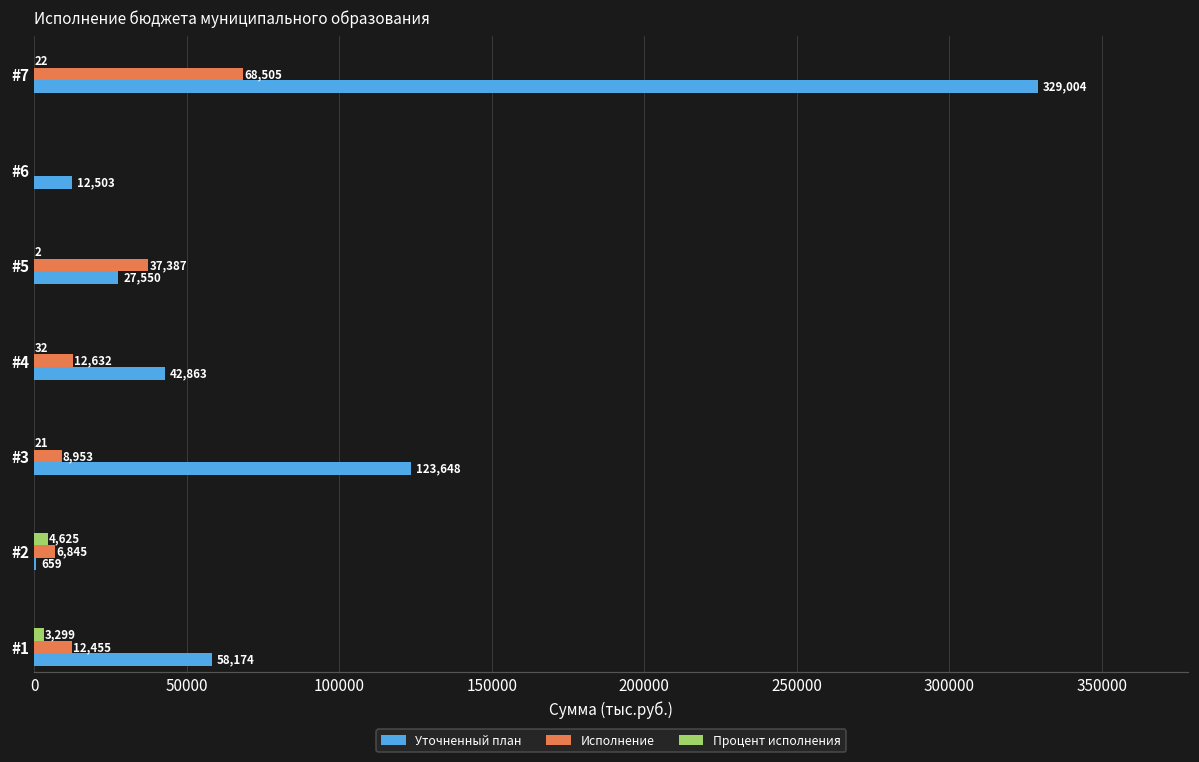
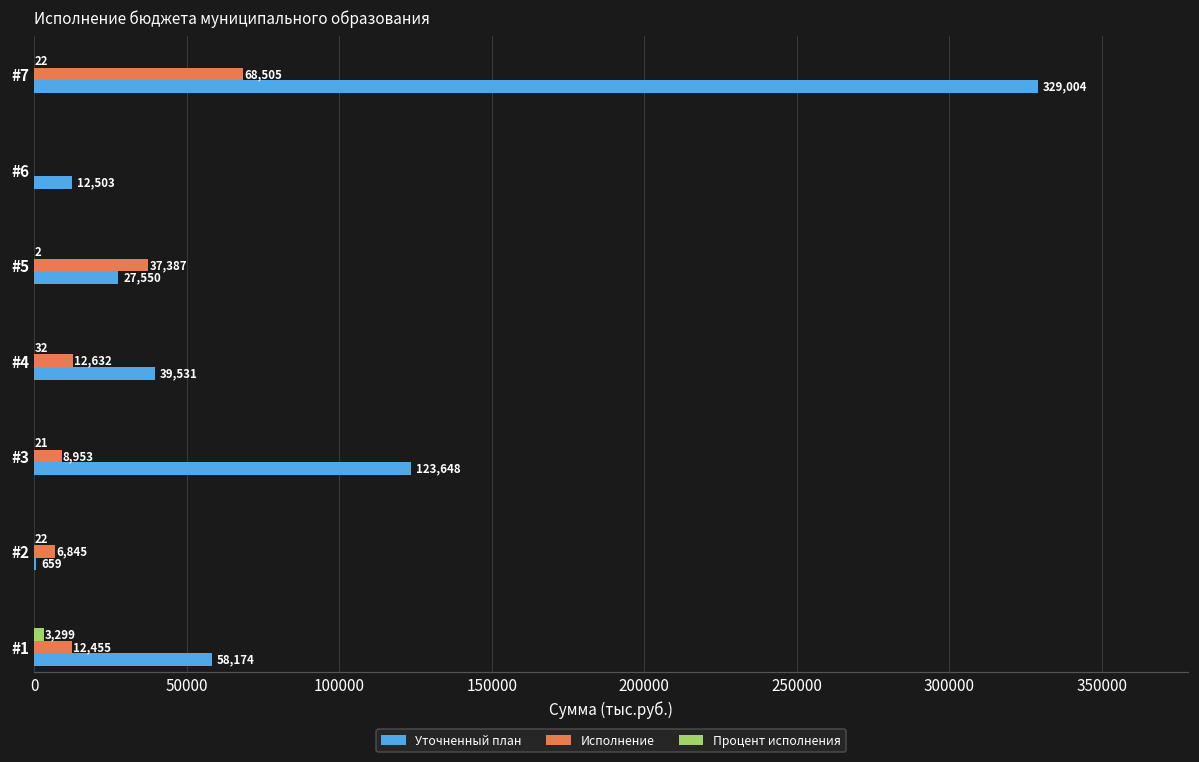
  {
    "Уточненный план": {
      "#7": "329,004",
      "#6": "12,503",
      "#5": "27,550",
-     "#4": "42,863",
+     "#4": "39,531",
      "#3": "123,648",
      "#2": "659",
      "#1": "58,174"
    },
    "Исполнение": {
      "#7": "68,505",
      "#5": "37,387",
      "#4": "12,632",
      "#3": "8,953",
      "#2": "6,845",
      "#1": "12,455"
    },
    "Процент исполнения": {
      "#7": "22",
      "#5": "2",
      "#4": "32",
      "#3": "21",
-     "#2": "4,625",
+     "#2": "22",
      "#1": "3,299"
    }
  }
